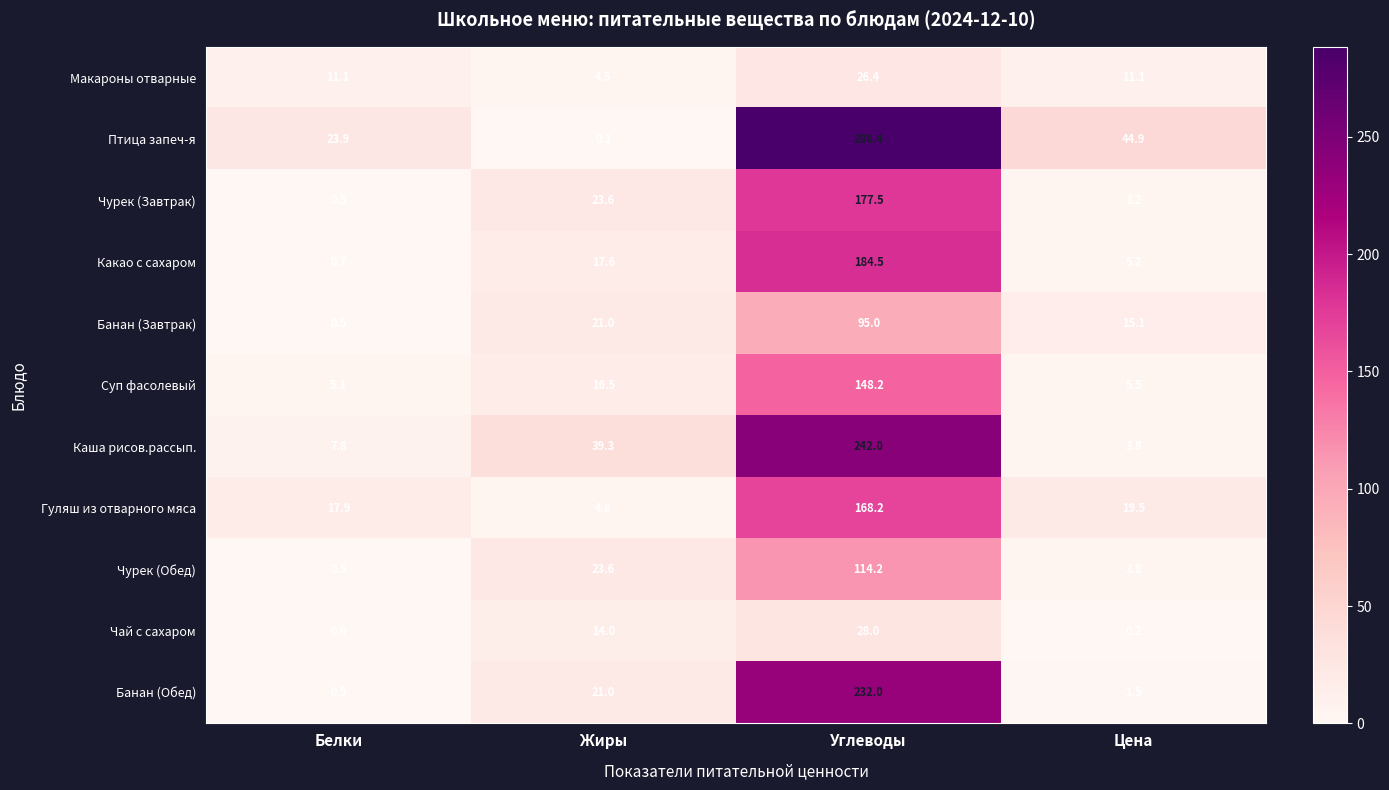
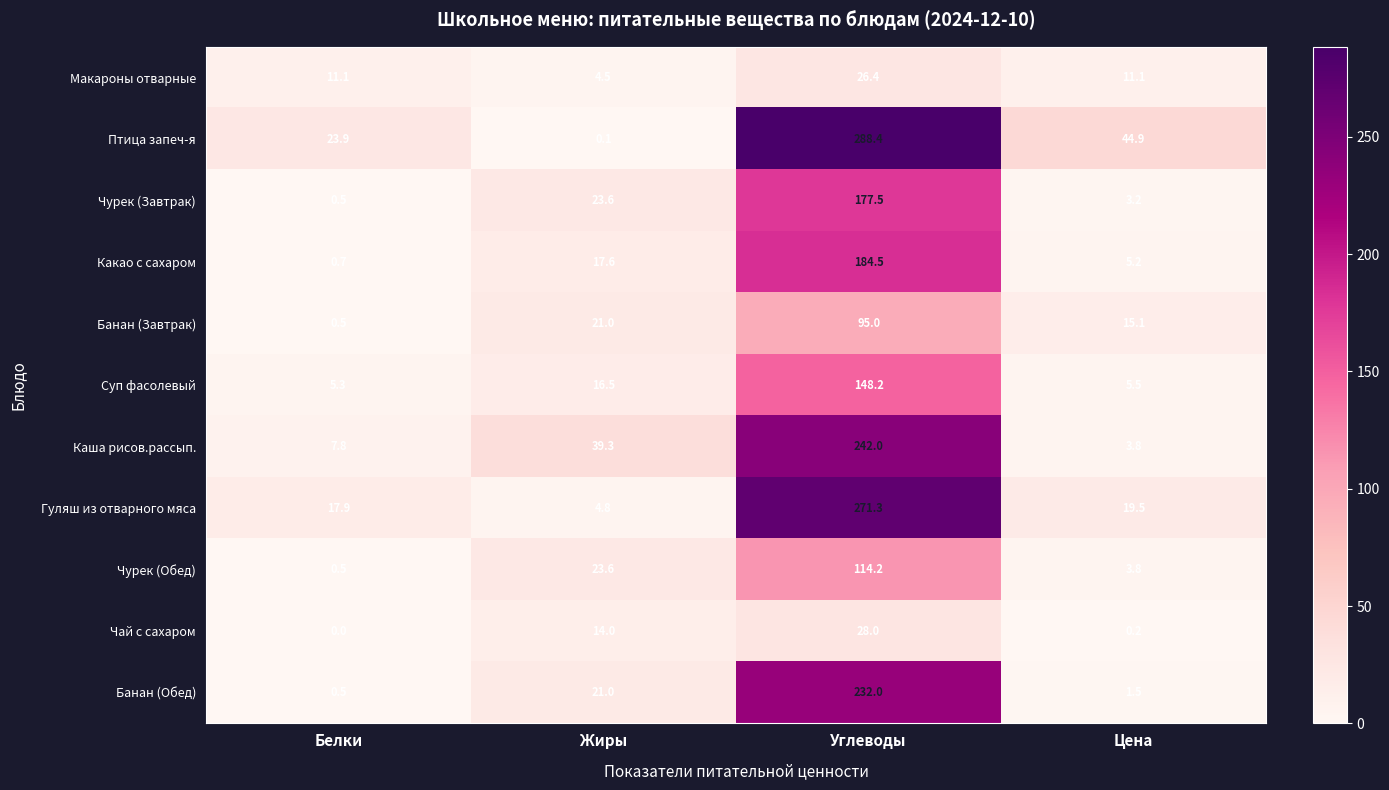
  {
    "Птица запеч-я": {
      "Углеводы": 288.4
    },
    "Чурек (Завтрак)": {
      "Углеводы": 177.5
    },
    "Какао с сахаром": {
      "Углеводы": 184.5
    },
    "Банан (Завтрак)": {
      "Углеводы": 95.0
    },
    "Суп фасолевый": {
      "Углеводы": 148.2
    },
    "Каша рисов.рассып.": {
      "Углеводы": 242.0
    },
    "Гуляш из отварного мяса": {
-     "Углеводы": 168.2
+     "Углеводы": 271.3
    },
    "Чурек (Обед)": {
      "Углеводы": 114.2
    },
    "Банан (Обед)": {
      "Углеводы": 232.0
    }
  }
